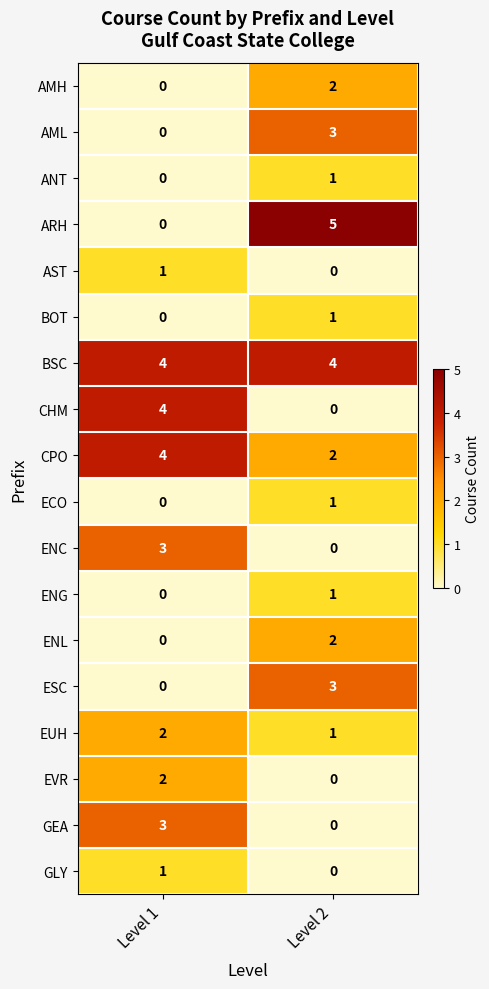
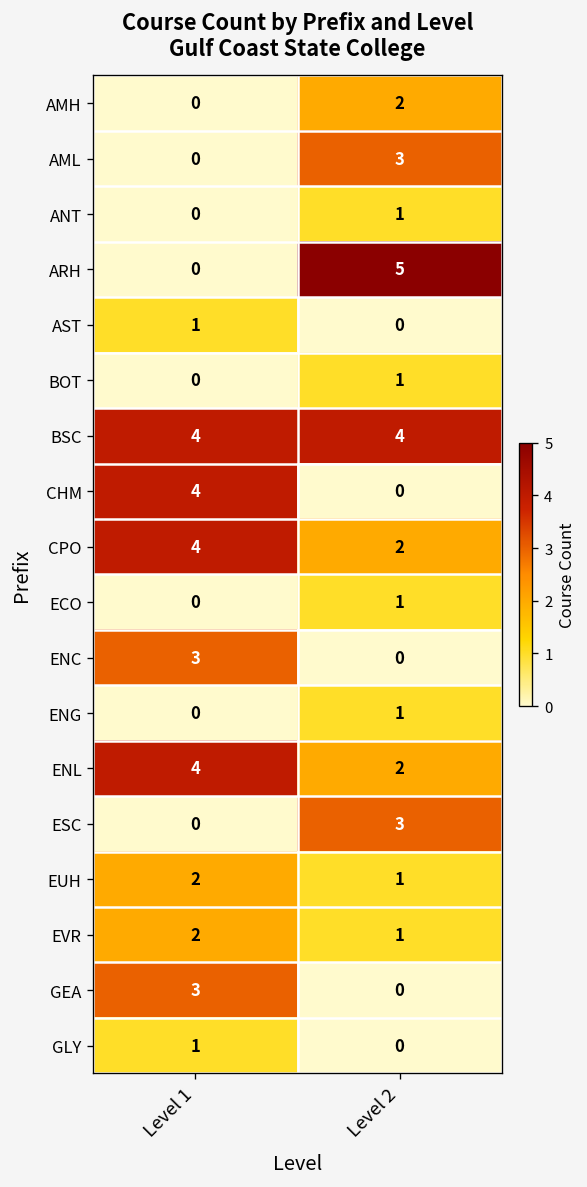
  {
    "AMH": {
      "Level 1": 0,
      "Level 2": 2
    },
    "AML": {
      "Level 1": 0,
      "Level 2": 3
    },
    "ANT": {
      "Level 1": 0,
      "Level 2": 1
    },
    "ARH": {
      "Level 1": 0,
      "Level 2": 5
    },
    "AST": {
      "Level 1": 1,
      "Level 2": 0
    },
    "BOT": {
      "Level 1": 0,
      "Level 2": 1
    },
    "BSC": {
      "Level 1": 4,
      "Level 2": 4
    },
    "CHM": {
      "Level 1": 4,
      "Level 2": 0
    },
    "CPO": {
      "Level 1": 4,
      "Level 2": 2
    },
    "ECO": {
      "Level 1": 0,
      "Level 2": 1
    },
    "ENC": {
      "Level 1": 3,
      "Level 2": 0
    },
    "ENG": {
      "Level 1": 0,
      "Level 2": 1
    },
    "ENL": {
-     "Level 1": 0,
+     "Level 1": 4,
      "Level 2": 2
    },
    "ESC": {
      "Level 1": 0,
      "Level 2": 3
    },
    "EUH": {
      "Level 1": 2,
      "Level 2": 1
    },
    "EVR": {
      "Level 1": 2,
-     "Level 2": 0
+     "Level 2": 1
    },
    "GEA": {
      "Level 1": 3,
      "Level 2": 0
    },
    "GLY": {
      "Level 1": 1,
      "Level 2": 0
    }
  }
